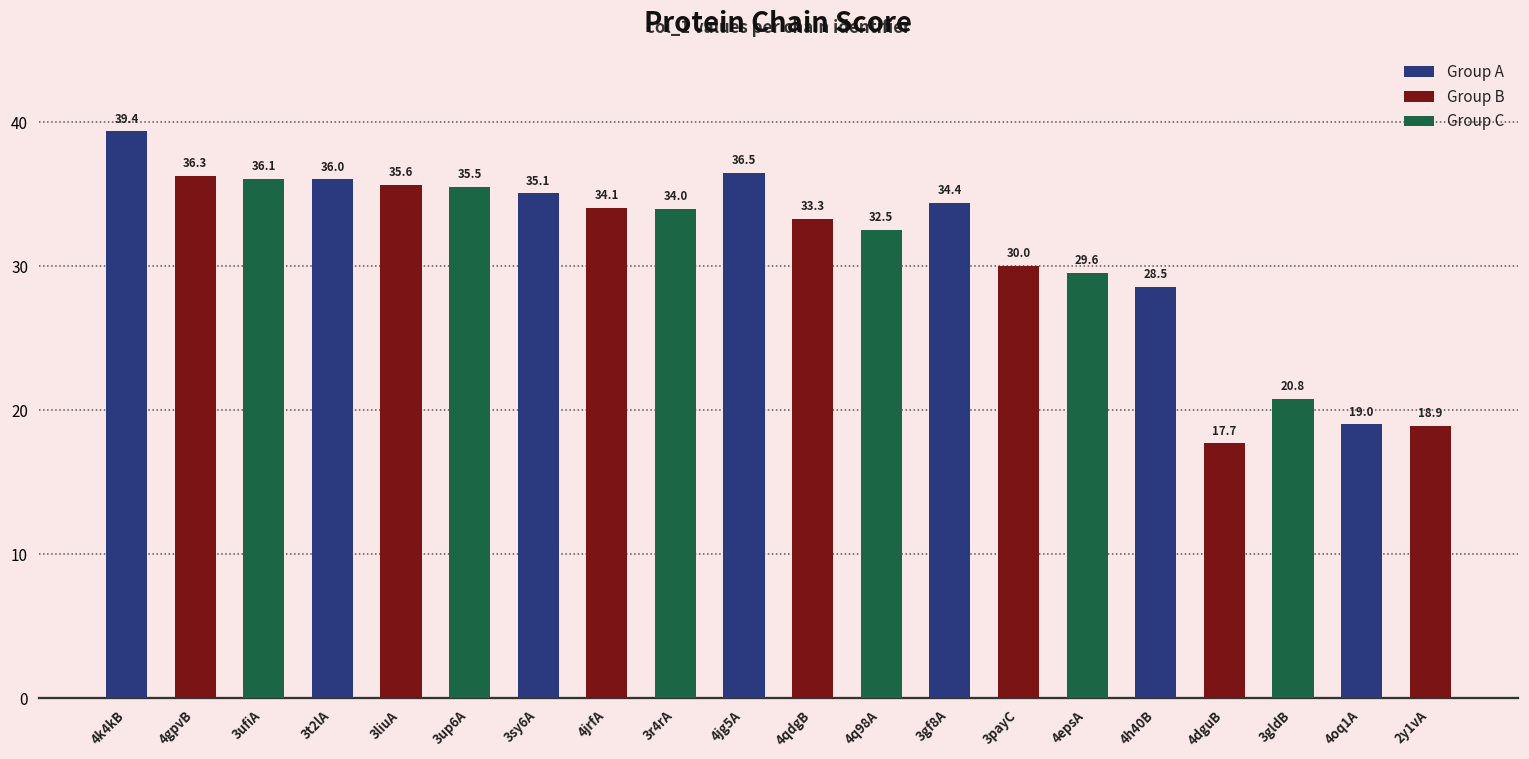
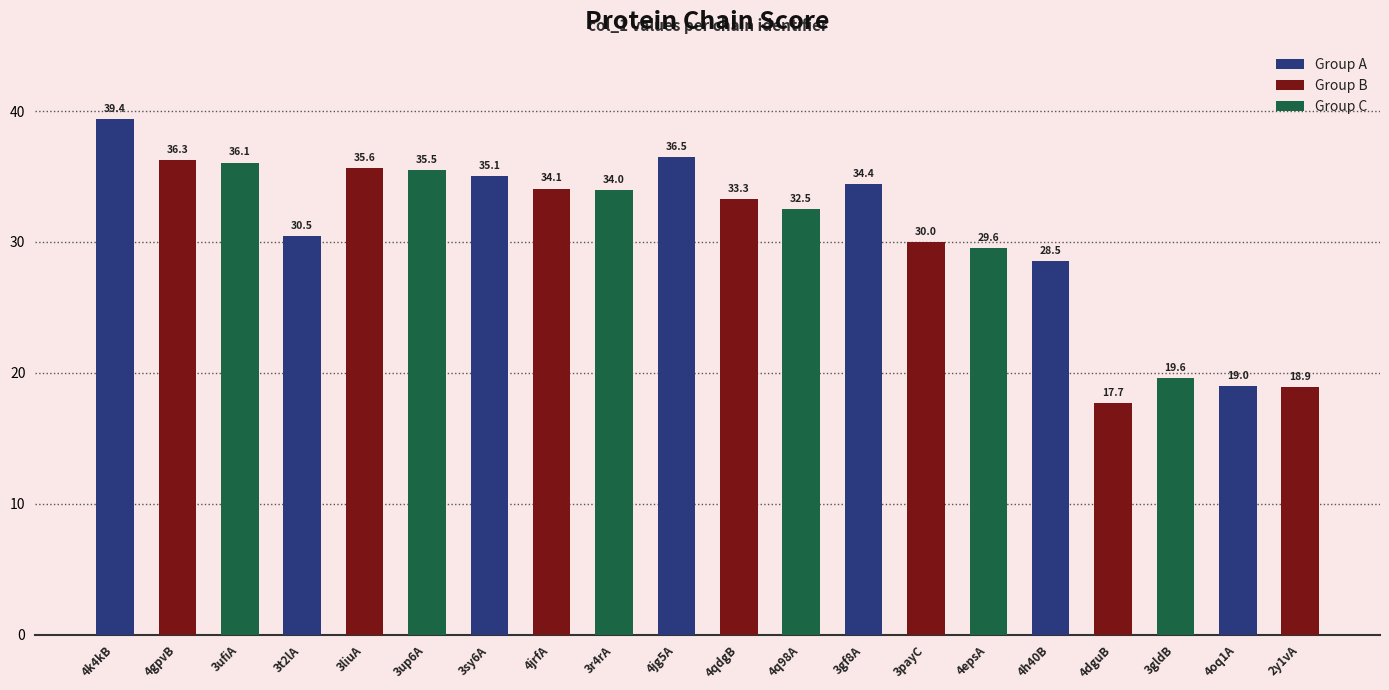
  {
    "4k4kB": 39.4,
    "4gpvB": 36.3,
    "3ufiA": 36.1,
-   "3t2lA": 36.0,
+   "3t2lA": 30.5,
    "3liuA": 35.6,
    "3up6A": 35.5,
    "3sy6A": 35.1,
    "4jrfA": 34.1,
    "3r4rA": 34.0,
    "4jg5A": 36.5,
    "4qdgB": 33.3,
    "4q98A": 32.5,
    "3gf8A": 34.4,
    "3payC": 30.0,
    "4epsA": 29.6,
    "4h40B": 28.5,
    "4dguB": 17.7,
-   "3gldB": 20.8,
+   "3gldB": 19.6,
    "4oq1A": 19.0,
    "2y1vA": 18.9
  }
